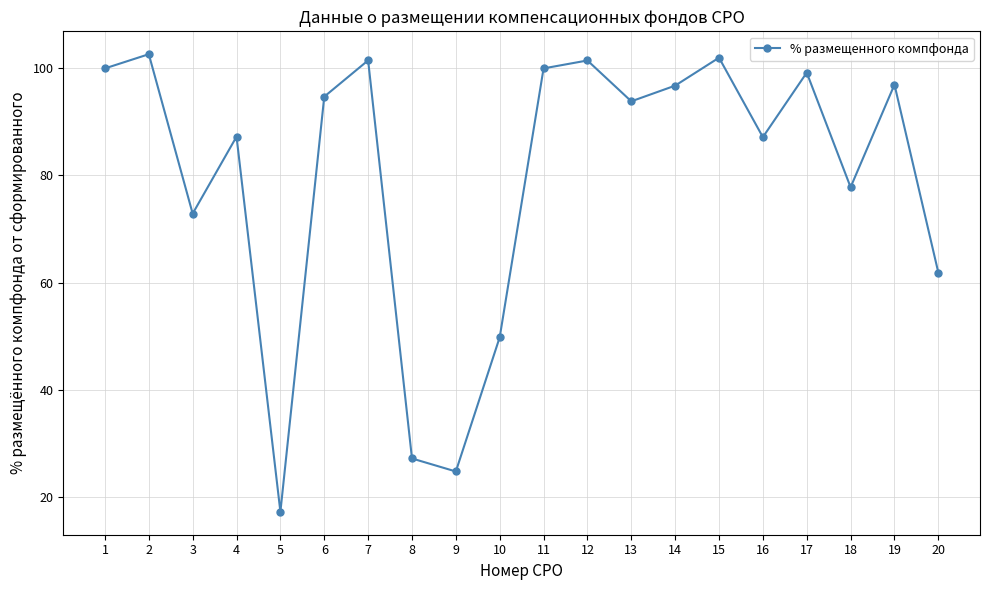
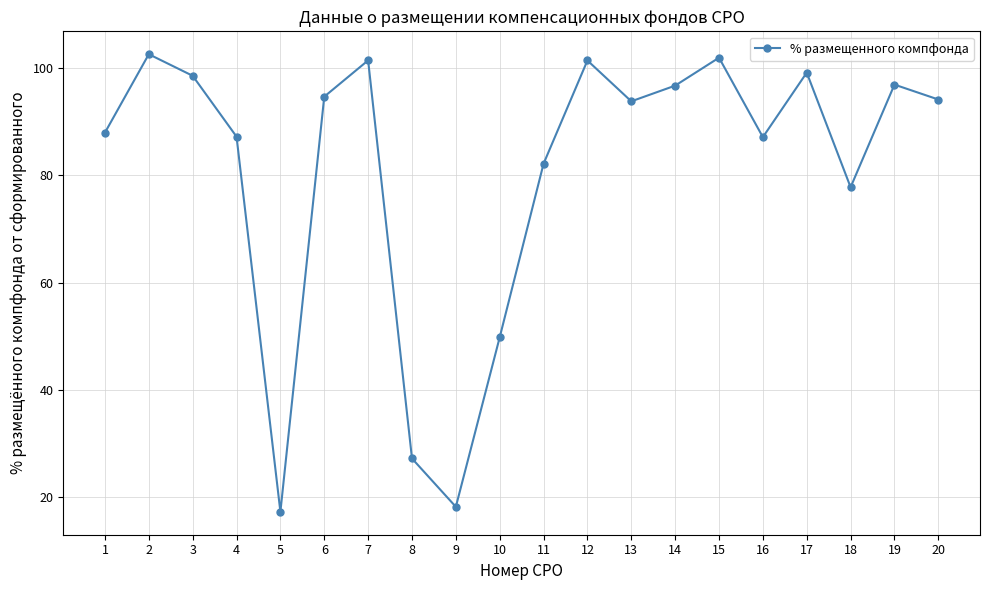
  {
-   "1": 100,
+   "1": 88,
    "2": 103,
-   "3": 73,
+   "3": 99,
    "4": 87,
    "5": 17,
    "6": 95,
    "7": 102,
    "8": 27,
-   "9": 25,
+   "9": 18,
    "10": 50,
-   "11": 100,
+   "11": 82,
    "12": 101,
    "13": 94,
    "14": 97,
    "15": 102,
    "16": 87,
    "17": 99,
    "18": 78,
    "19": 97,
-   "20": 62
+   "20": 94
  }
